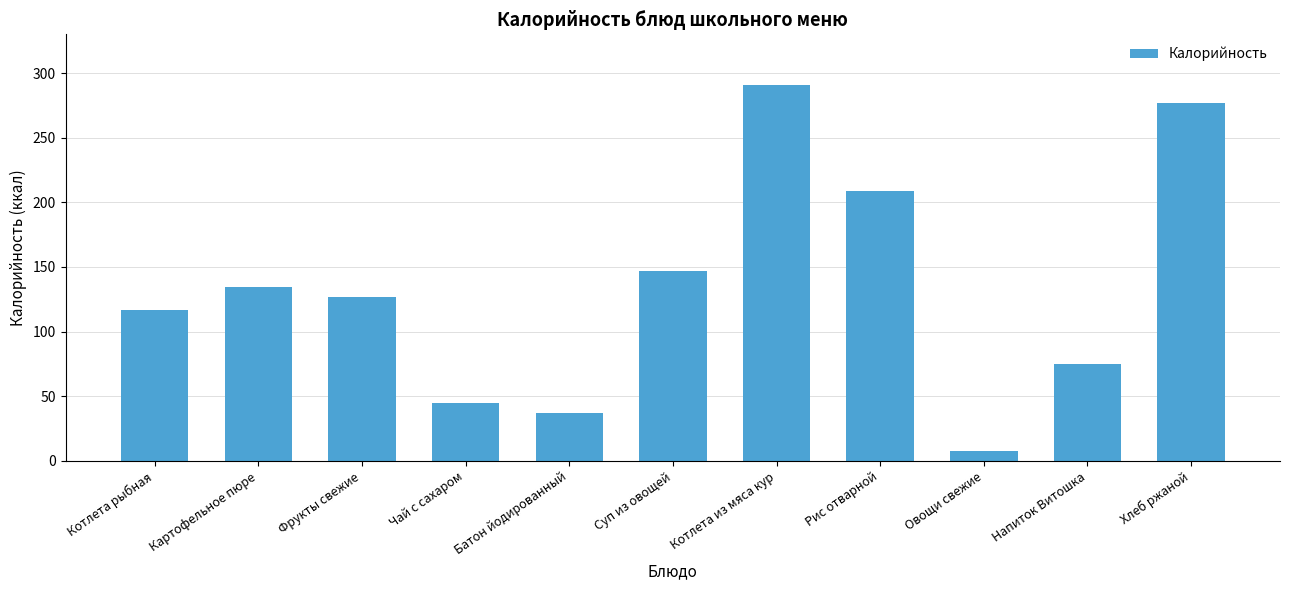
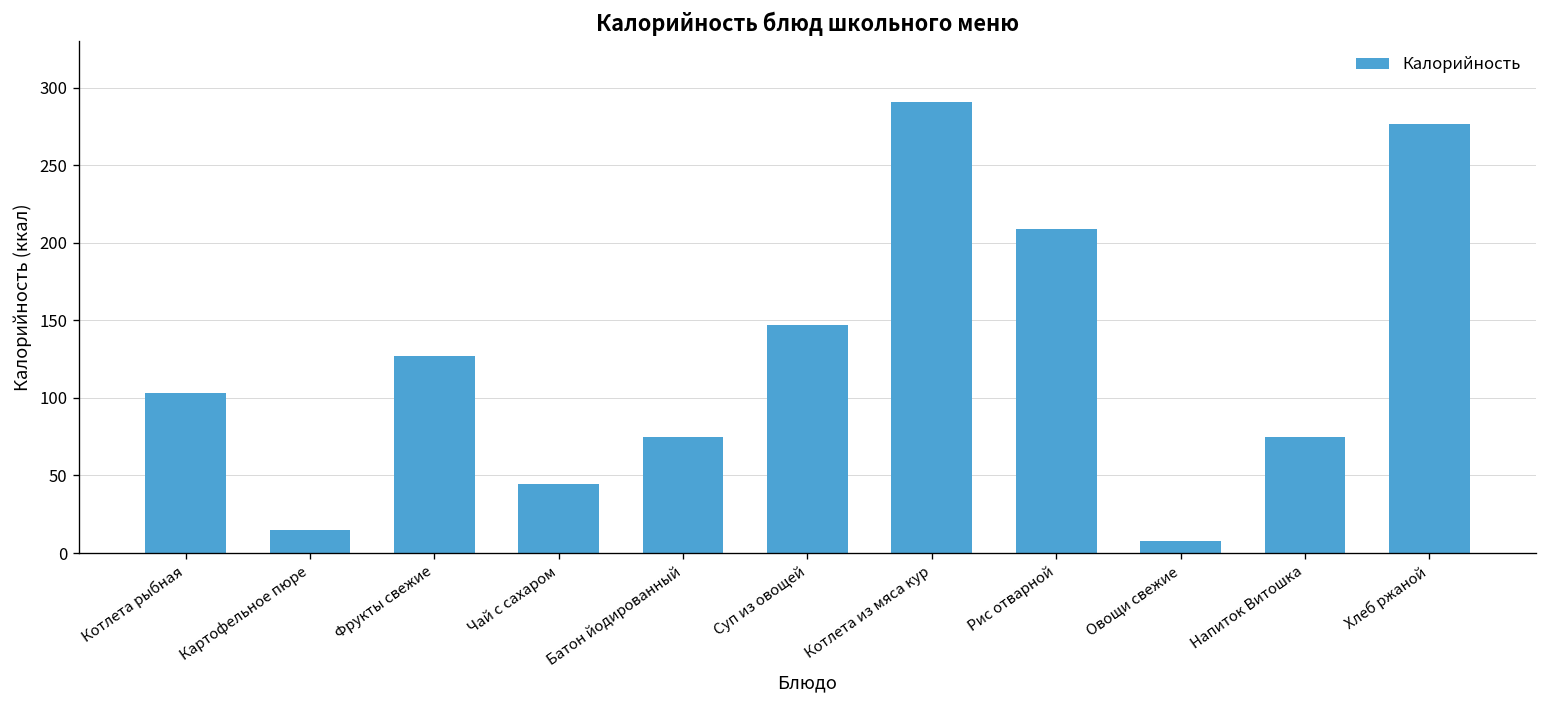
  {
-   "Котлета рыбная": 117,
-   "Картофельное пюре": 135,
+   "Котлета рыбная": 104,
+   "Картофельное пюре": 15,
    "Фрукты свежие": 127,
    "Чай с сахаром": 45,
-   "Батон йодированный": 37,
+   "Батон йодированный": 75,
    "Суп из овощей": 147,
    "Котлета из мяса кур": 291,
    "Рис отварной": 209,
    "Овощи свежие": 8,
    "Напиток Витошка": 75,
    "Хлеб ржаной": 277
  }
